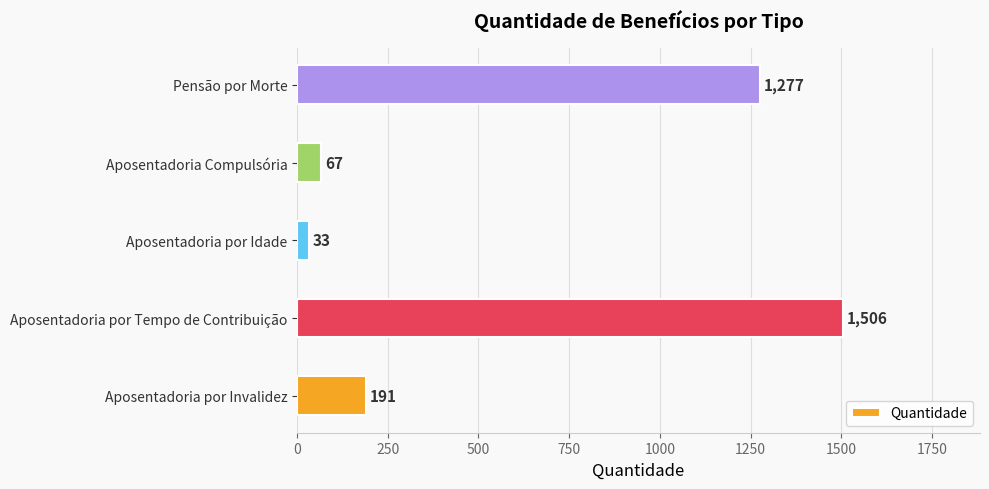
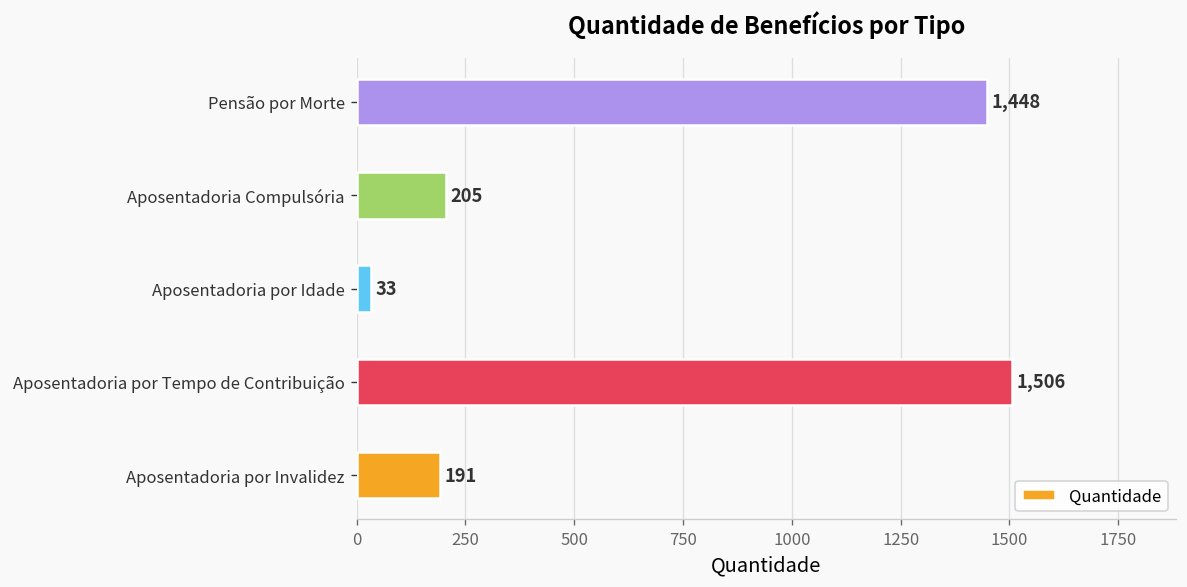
  {
-   "Pensão por Morte": "1,277",
-   "Aposentadoria Compulsória": "67",
+   "Pensão por Morte": "1,448",
+   "Aposentadoria Compulsória": "205",
    "Aposentadoria por Idade": "33",
    "Aposentadoria por Tempo de Contribuição": "1,506",
    "Aposentadoria por Invalidez": "191"
  }
